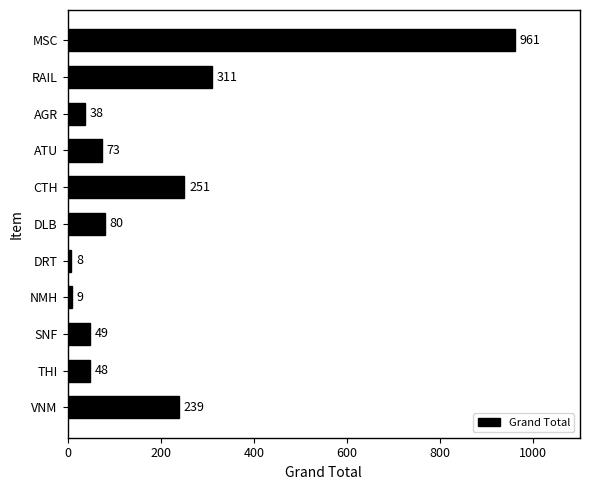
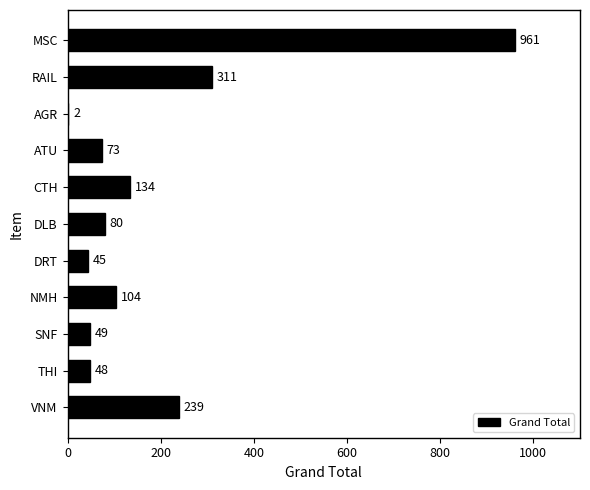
  {
    "MSC": 961,
    "RAIL": 311,
-   "AGR": 38,
+   "AGR": 2,
    "ATU": 73,
-   "CTH": 251,
+   "CTH": 134,
    "DLB": 80,
-   "DRT": 8,
-   "NMH": 9,
+   "DRT": 45,
+   "NMH": 104,
    "SNF": 49,
    "THI": 48,
    "VNM": 239
  }
